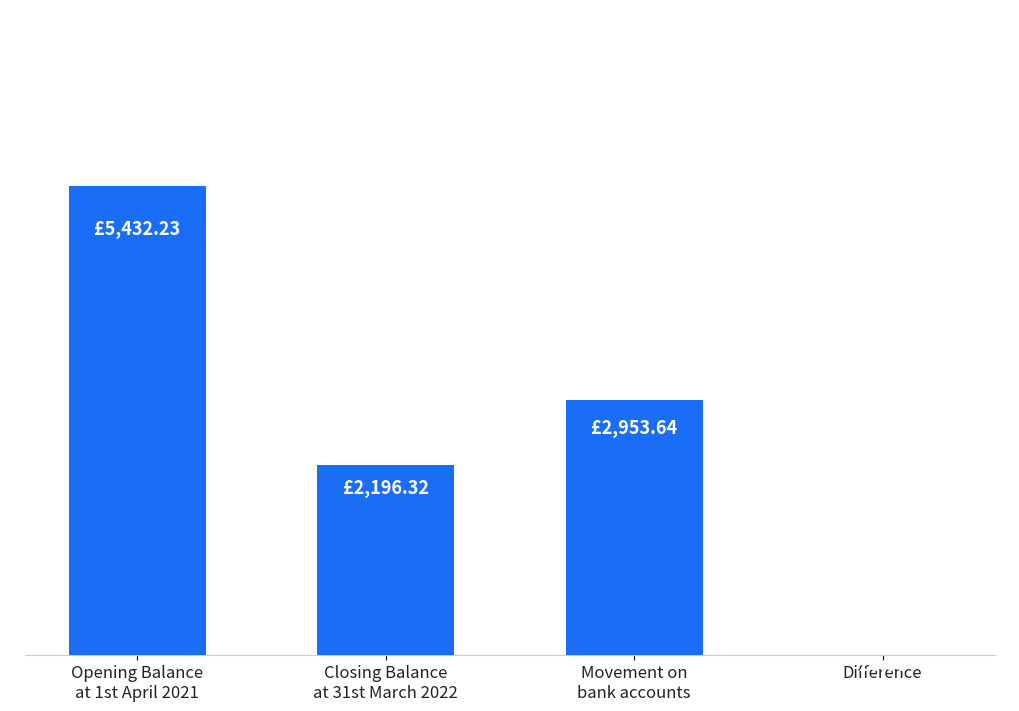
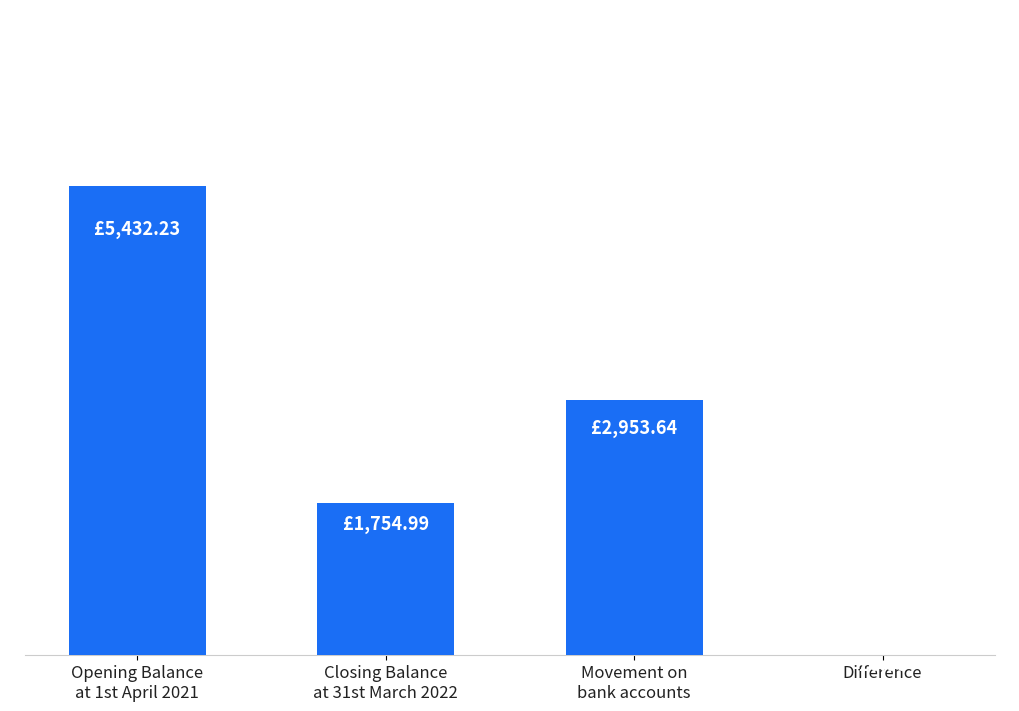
  {
    "Opening Balance at 1st April 2021": "£5,432.23",
-   "Closing Balance at 31st March 2022": "£2,196.32",
+   "Closing Balance at 31st March 2022": "£1,754.99",
    "Movement on bank accounts": "£2,953.64"
  }
